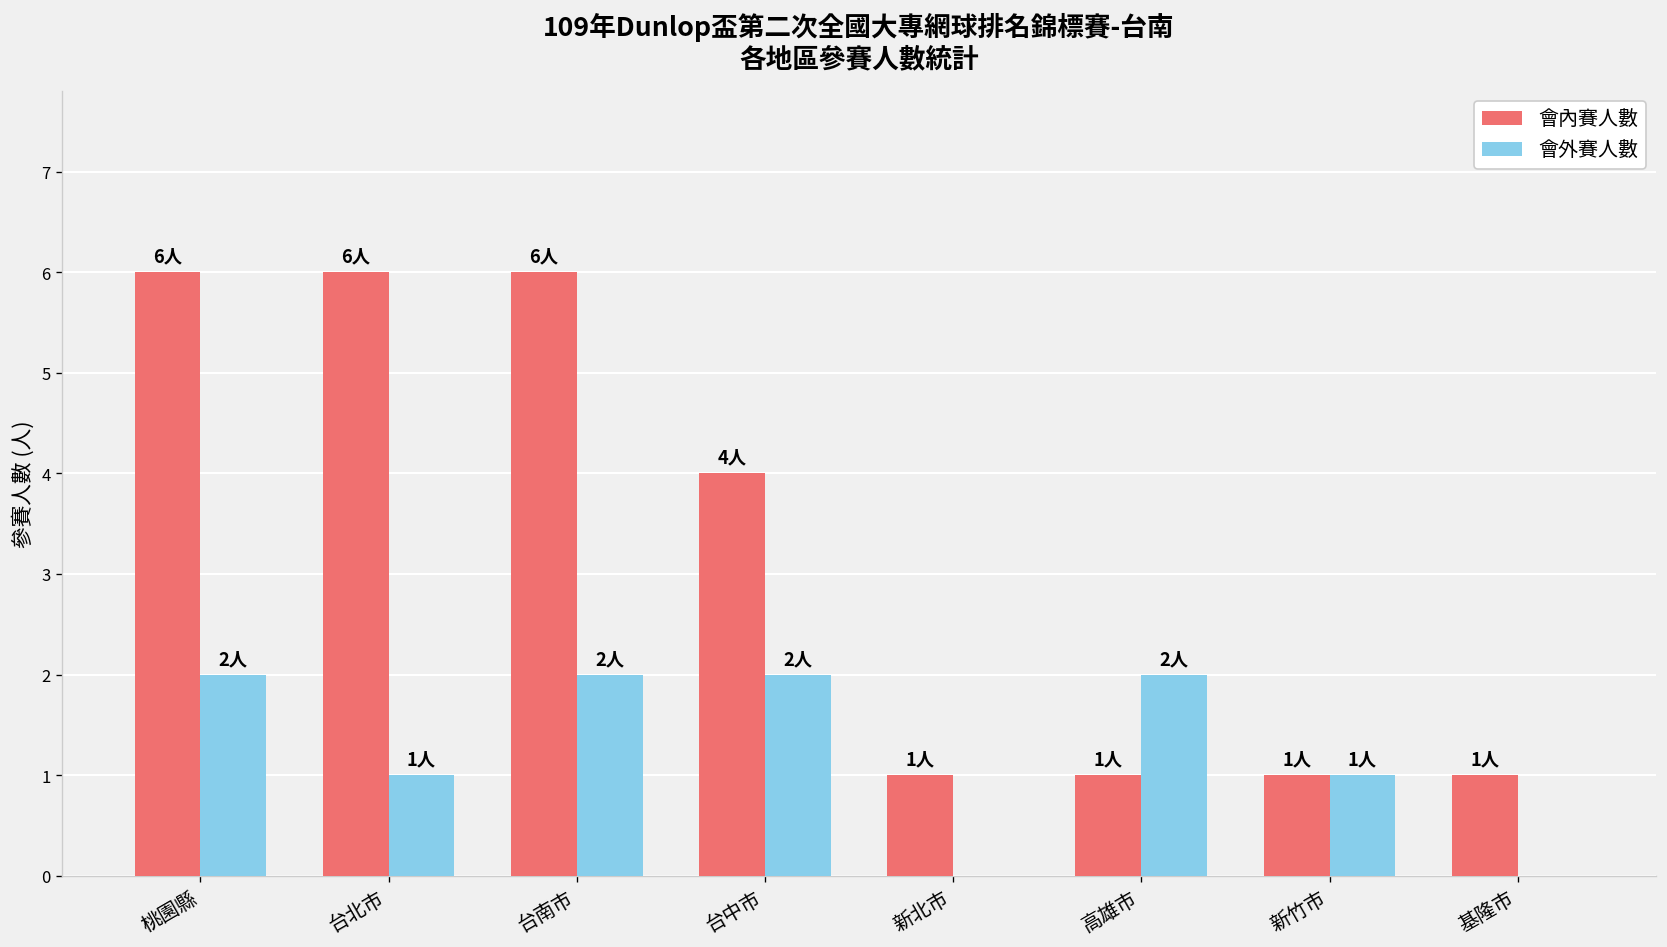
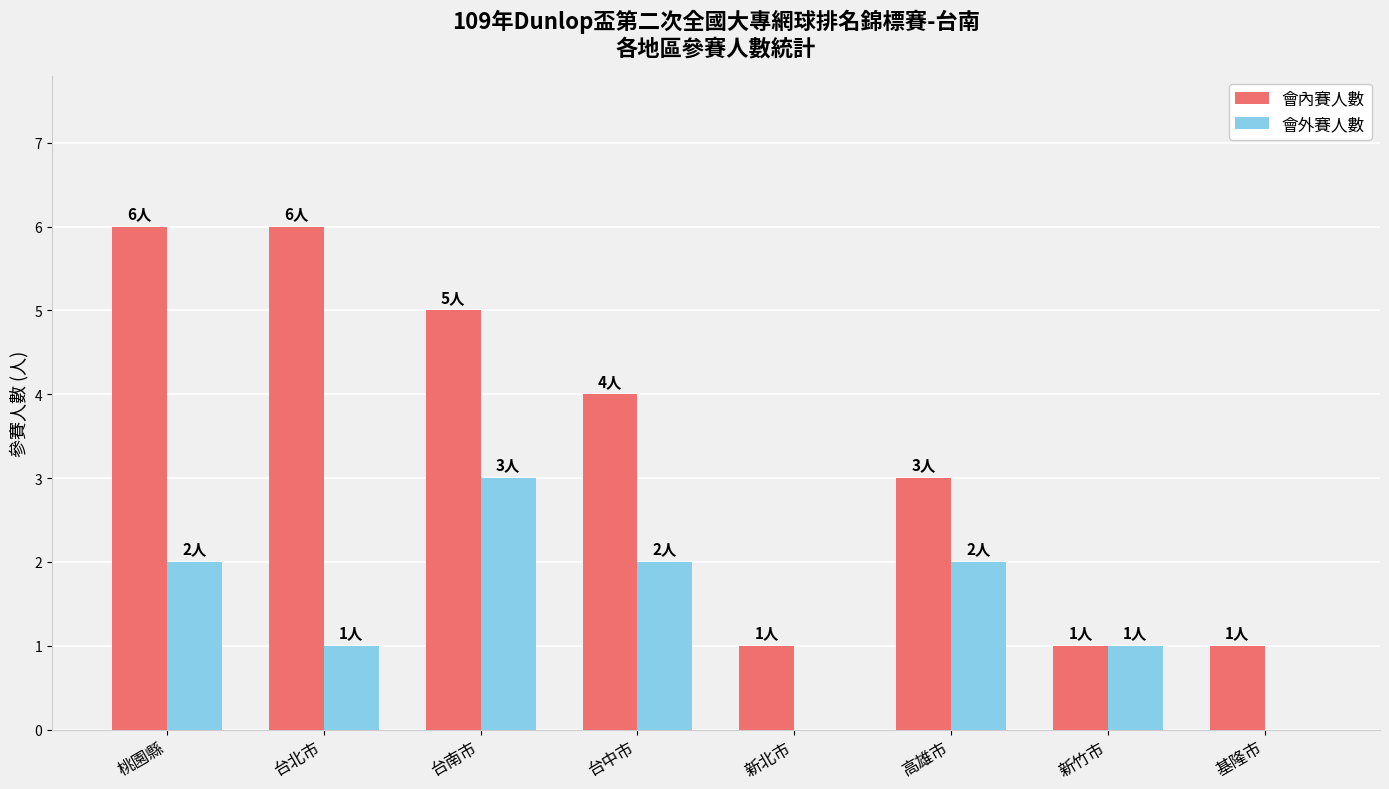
  {
    "會內賽人數": {
      "桃園縣": "6人",
      "台北市": "6人",
-     "台南市": "6人",
+     "台南市": "5人",
      "台中市": "4人",
      "新北市": "1人",
-     "高雄市": "1人",
+     "高雄市": "3人",
      "新竹市": "1人",
      "基隆市": "1人"
    },
    "會外賽人數": {
      "桃園縣": "2人",
      "台北市": "1人",
-     "台南市": "2人",
+     "台南市": "3人",
      "台中市": "2人",
      "高雄市": "2人",
      "新竹市": "1人"
    }
  }
